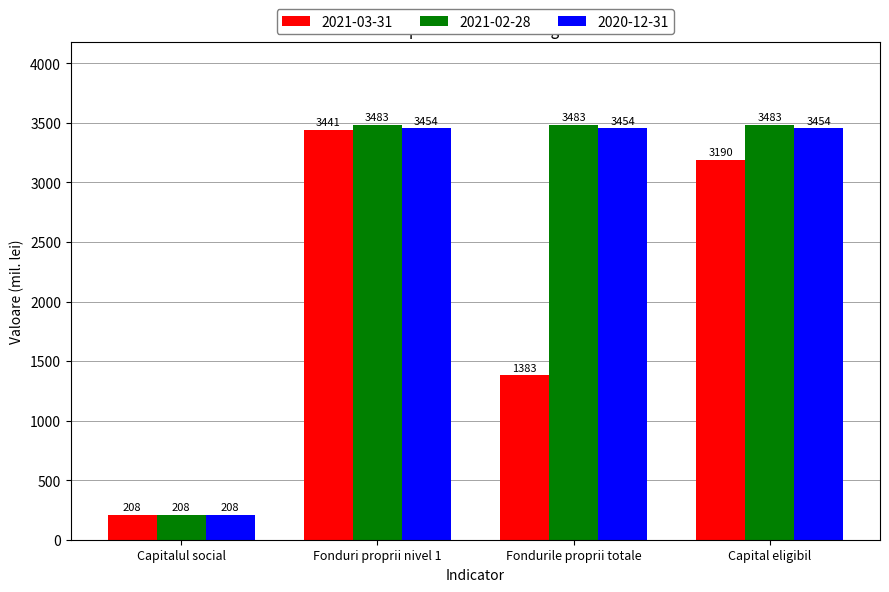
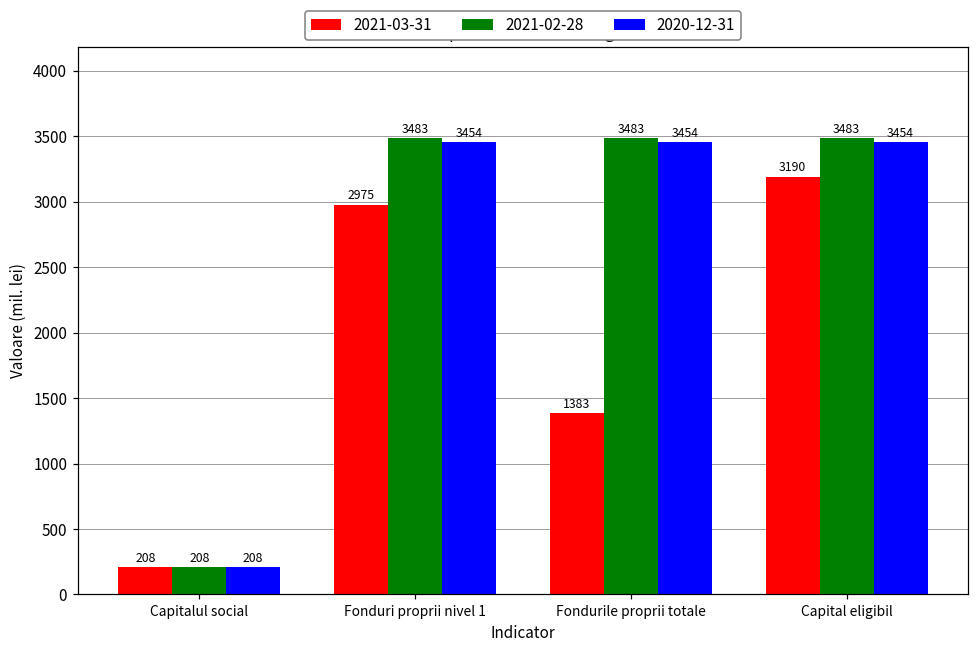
  {
    "2021-03-31": {
      "Capitalul social": 208,
-     "Fonduri proprii nivel 1": 3441,
+     "Fonduri proprii nivel 1": 2975,
      "Fondurile proprii totale": 1383,
      "Capital eligibil": 3190
    },
    "2021-02-28": {
      "Capitalul social": 208,
      "Fonduri proprii nivel 1": 3483,
      "Fondurile proprii totale": 3483,
      "Capital eligibil": 3483
    },
    "2020-12-31": {
      "Capitalul social": 208,
      "Fonduri proprii nivel 1": 3454,
      "Fondurile proprii totale": 3454,
      "Capital eligibil": 3454
    }
  }
